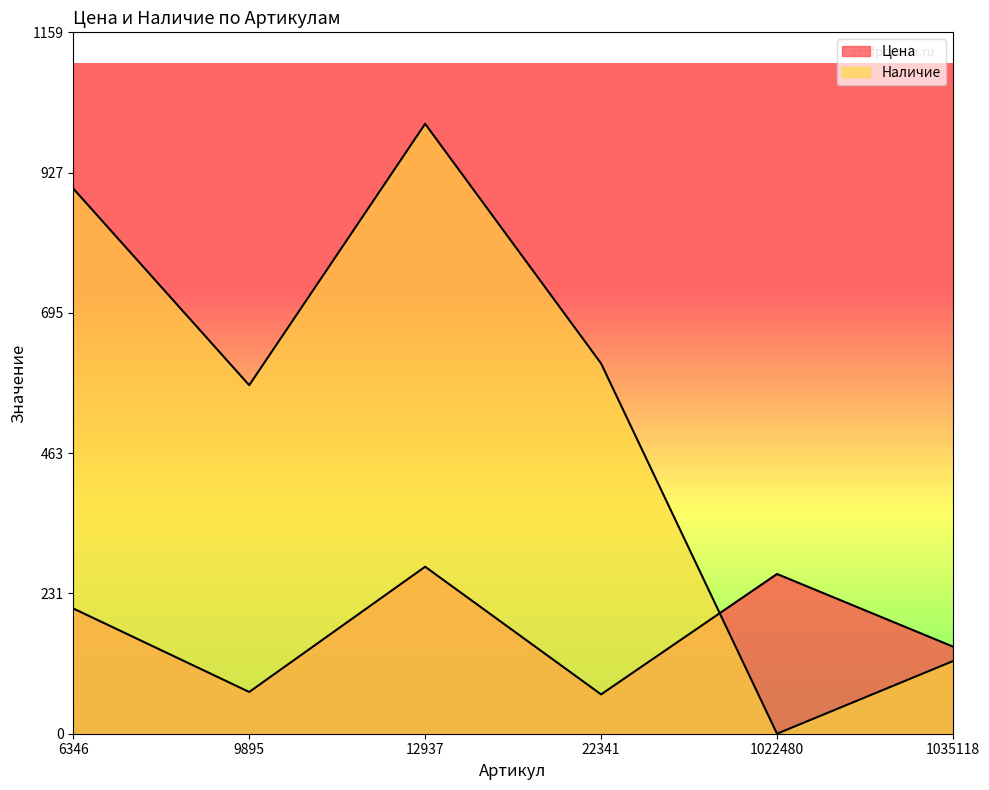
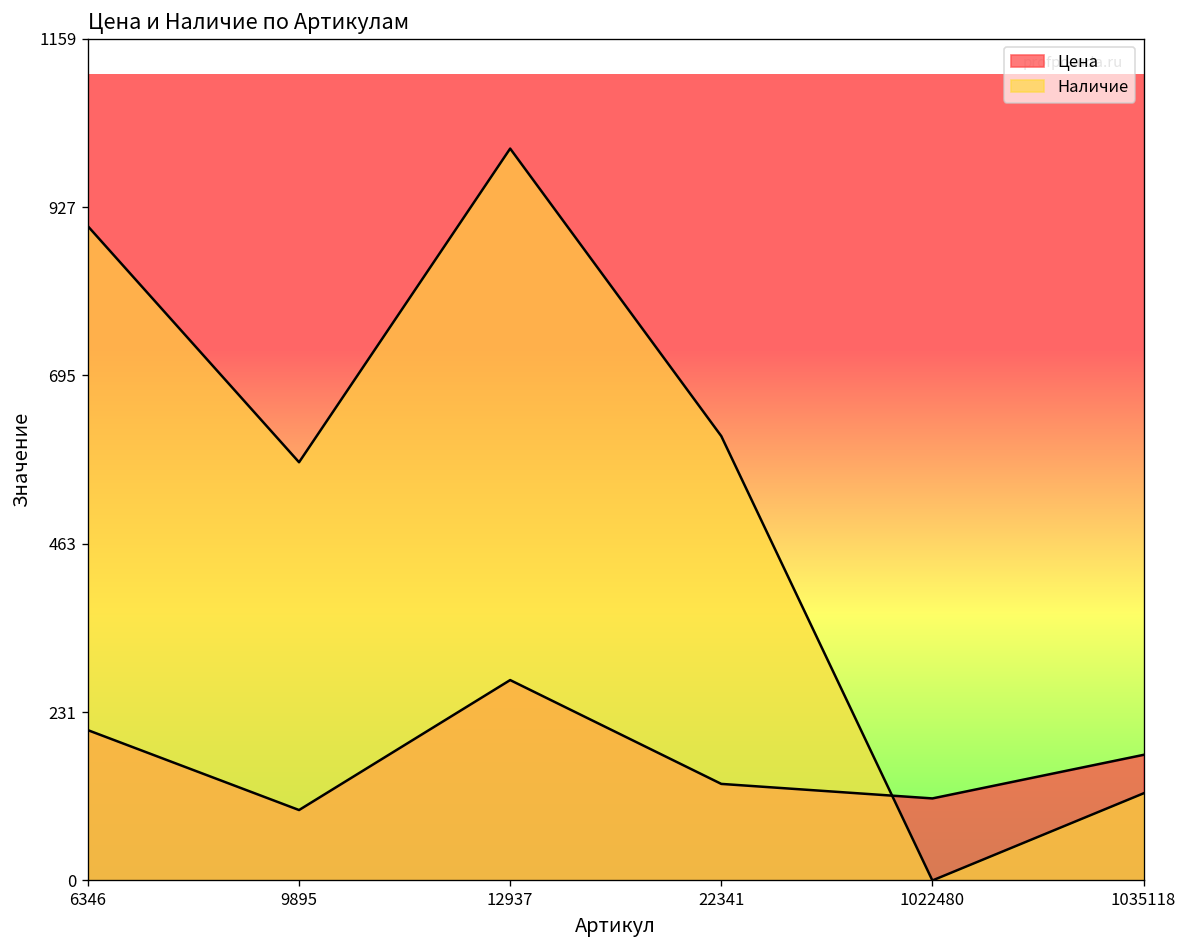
  {
    "Цена": {
      "6346": 210,
-     "9895": 70,
+     "9895": 100,
      "12937": 280,
-     "22341": 70,
-     "1022480": 260,
-     "1035118": 140
+     "22341": 130,
+     "1022480": 110,
+     "1035118": 170
    },
    "Наличие": {
      "6346": 900,
      "9895": 580,
      "12937": 1010,
      "22341": 610,
      "1022480": 0,
      "1035118": 120
    }
  }
